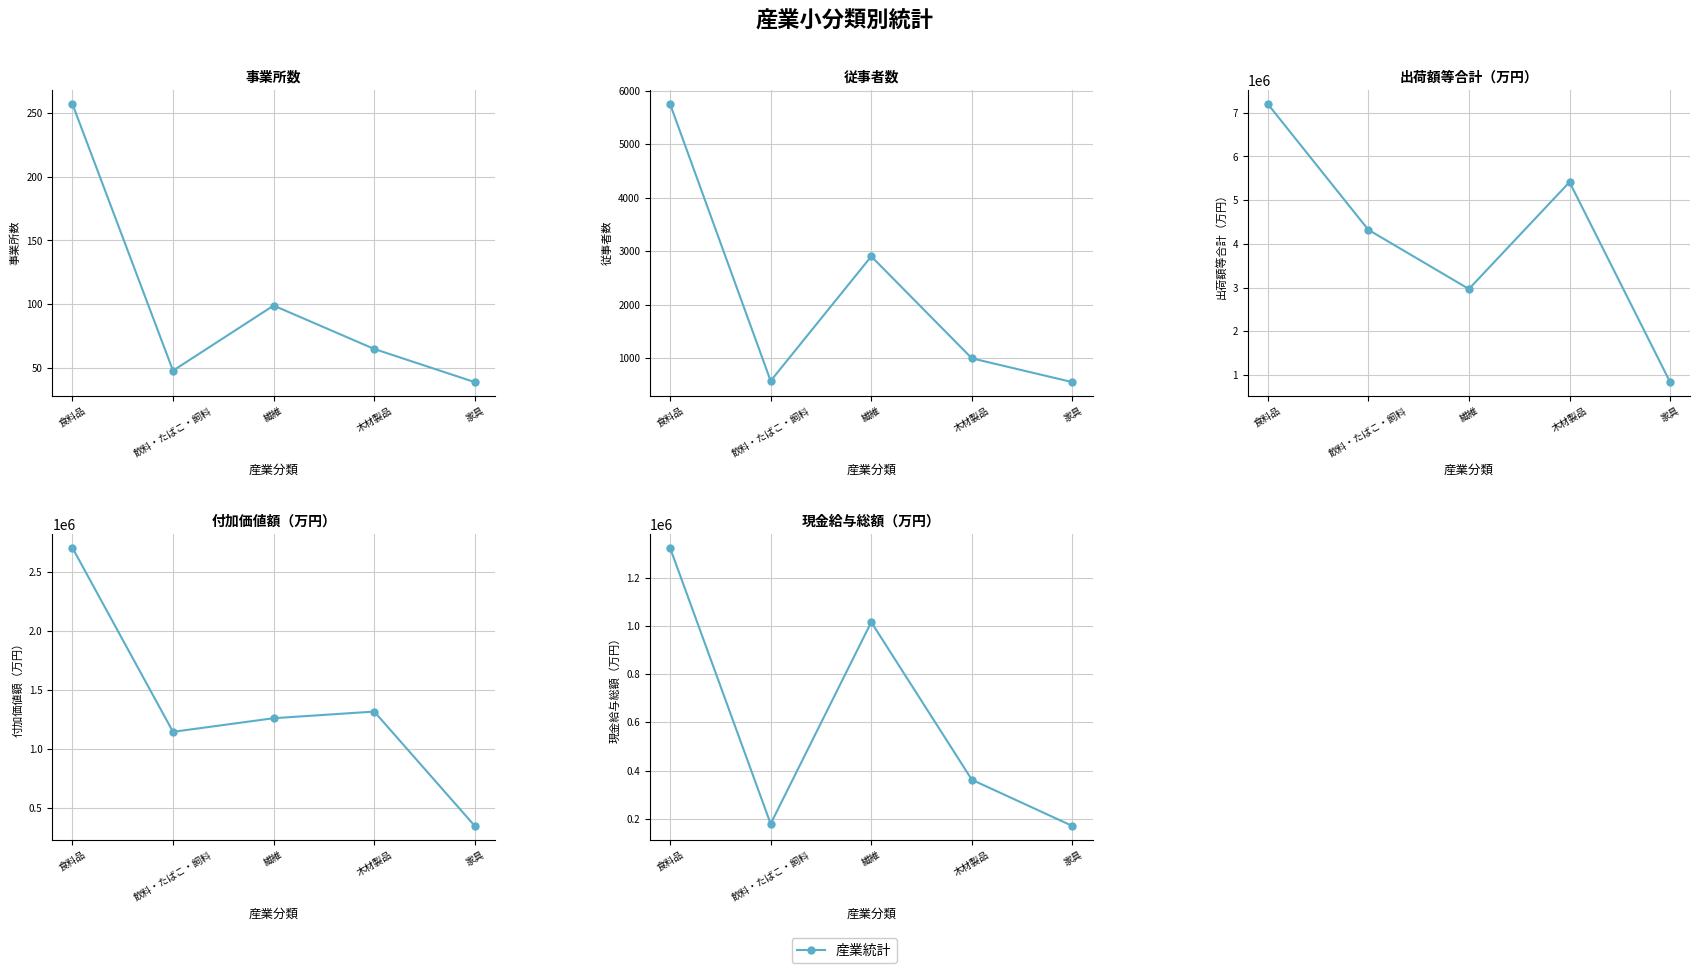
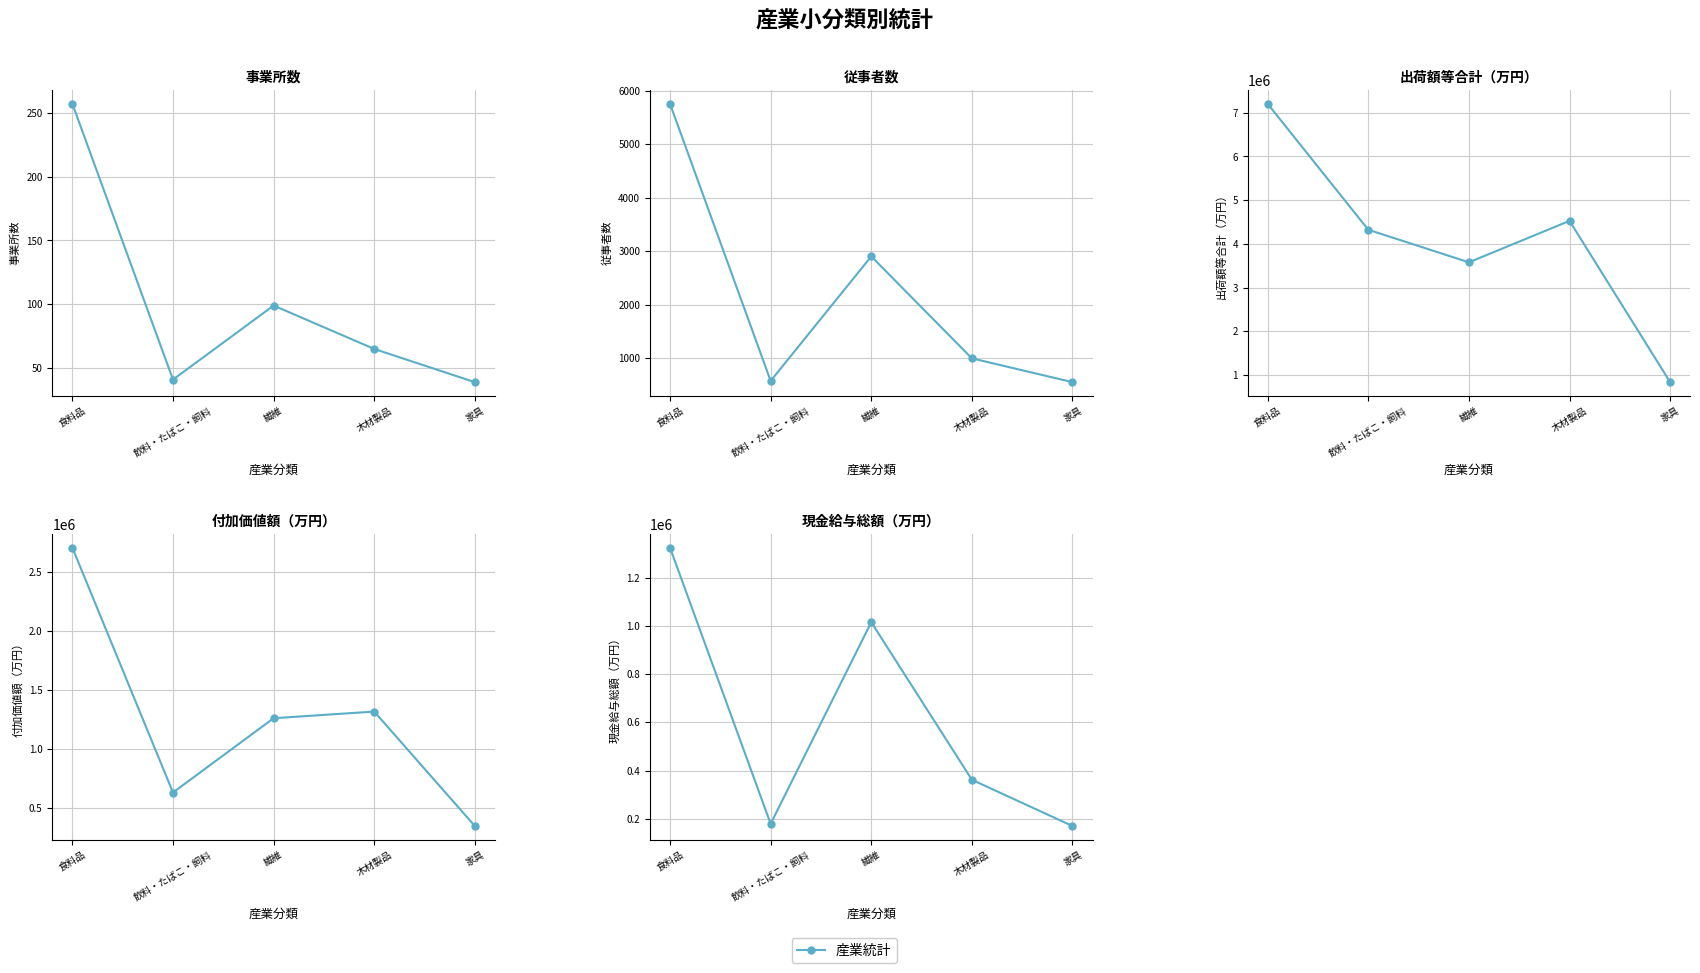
  {
    "事業所数": {
      "食料品": 257,
-     "飲料・たばこ・飼料": 48,
+     "飲料・たばこ・飼料": 41,
      "繊維": 99,
      "木材製品": 65,
      "家具": 39
    },
    "従事者数": {
      "食料品": 5800,
      "飲料・たばこ・飼料": 600,
      "繊維": 2900,
      "木材製品": 1000,
      "家具": 500
    },
    "出荷額等合計（万円）": {
      "食料品": 7200000,
      "飲料・たばこ・飼料": 4300000,
-     "繊維": 3000000,
-     "木材製品": 5400000,
+     "繊維": 3600000,
+     "木材製品": 4500000,
      "家具": 800000
    },
    "付加価値額（万円）": {
      "食料品": 2710000,
-     "飲料・たばこ・飼料": 1150000,
+     "飲料・たばこ・飼料": 630000,
      "繊維": 1260000,
      "木材製品": 1320000,
      "家具": 350000
    },
    "現金給与総額（万円）": {
      "食料品": 1330000,
      "飲料・たばこ・飼料": 180000,
      "繊維": 1020000,
      "木材製品": 360000,
      "家具": 170000
    }
  }
